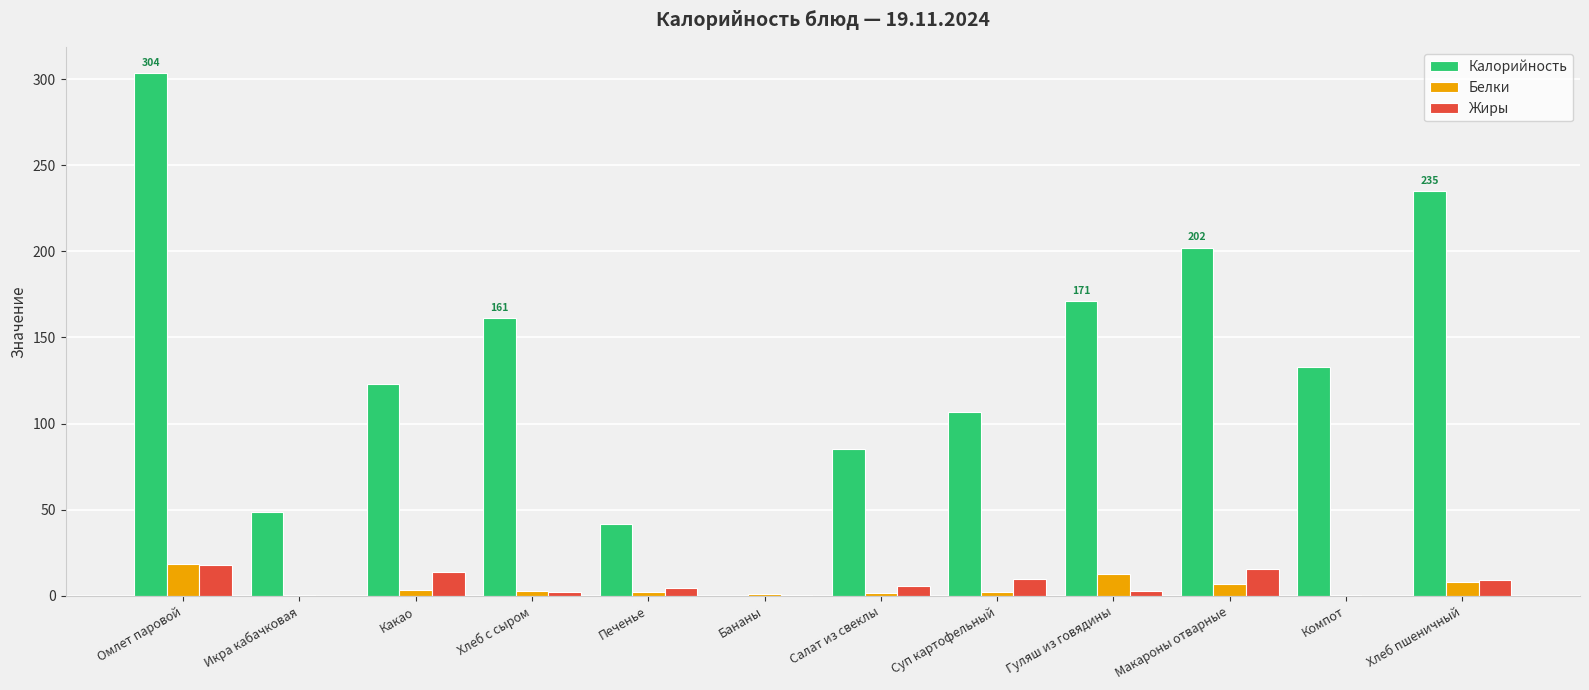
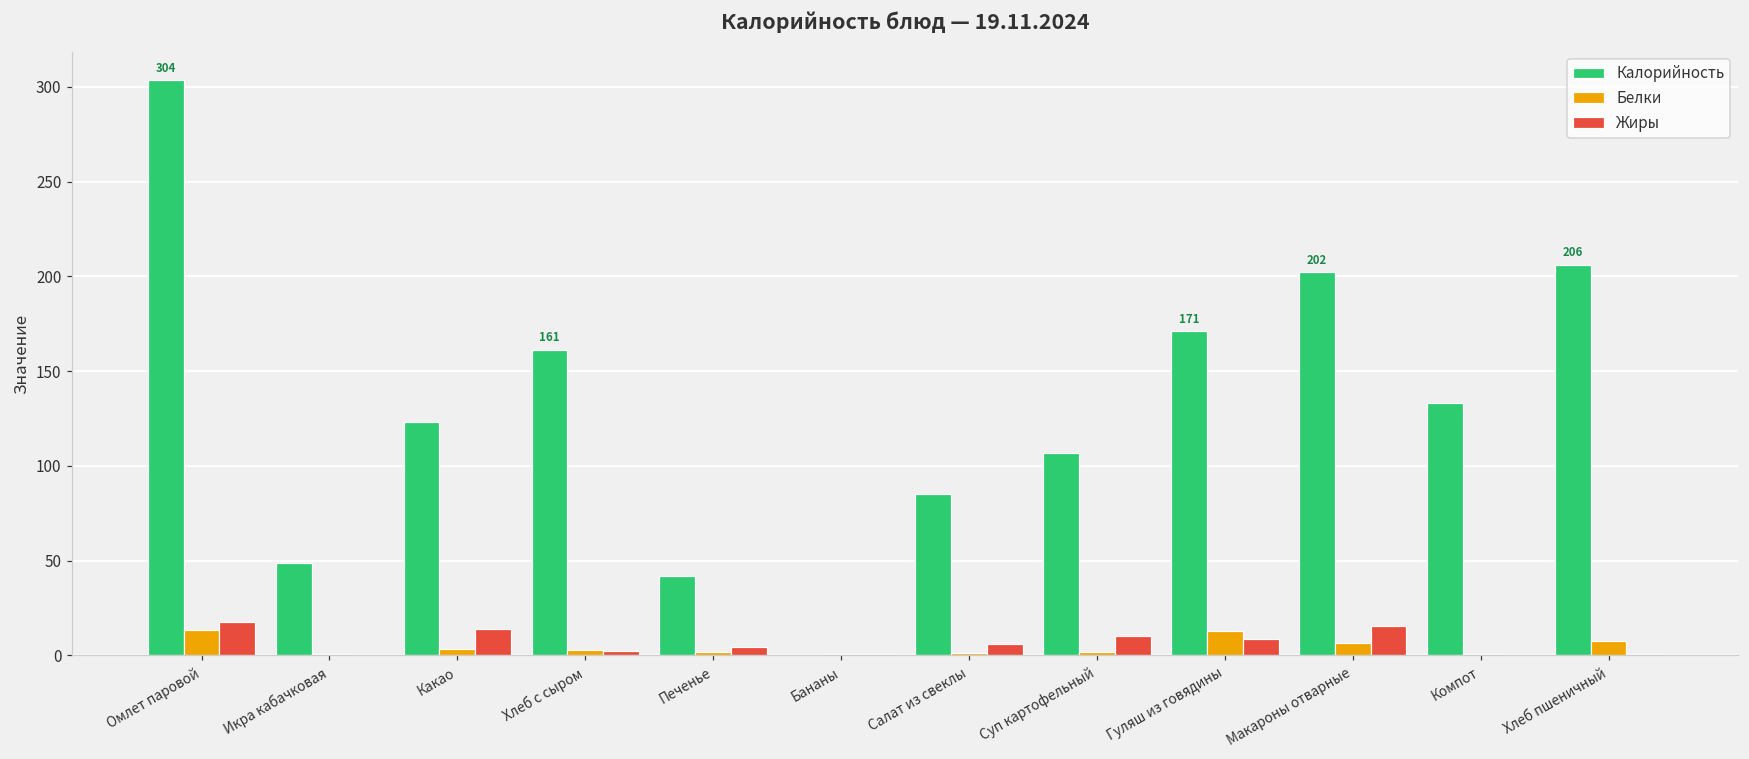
  {
    "Калорийность": {
      "Омлет паровой": 304,
      "Хлеб с сыром": 161,
      "Гуляш из говядины": 171,
      "Макароны отварные": 202,
-     "Хлеб пшеничный": 235
+     "Хлеб пшеничный": 206
    },
    "Белки": {
-     "Омлет паровой": 19,
+     "Омлет паровой": 13,
      "Какао": 3,
      "Хлеб с сыром": 3,
      "Печенье": 2,
      "Суп картофельный": 2,
      "Гуляш из говядины": 13,
      "Макароны отварные": 7,
      "Хлеб пшеничный": 8
    },
    "Жиры": {
      "Омлет паровой": 18,
      "Какао": 14,
      "Хлеб с сыром": 3,
      "Печенье": 4,
      "Салат из свеклы": 6,
      "Суп картофельный": 10,
-     "Гуляш из говядины": 3,
+     "Гуляш из говядины": 9,
      "Макароны отварные": 15,
-     "Хлеб пшеничный": 10
+     "Хлеб пшеничный": 1
    }
  }
